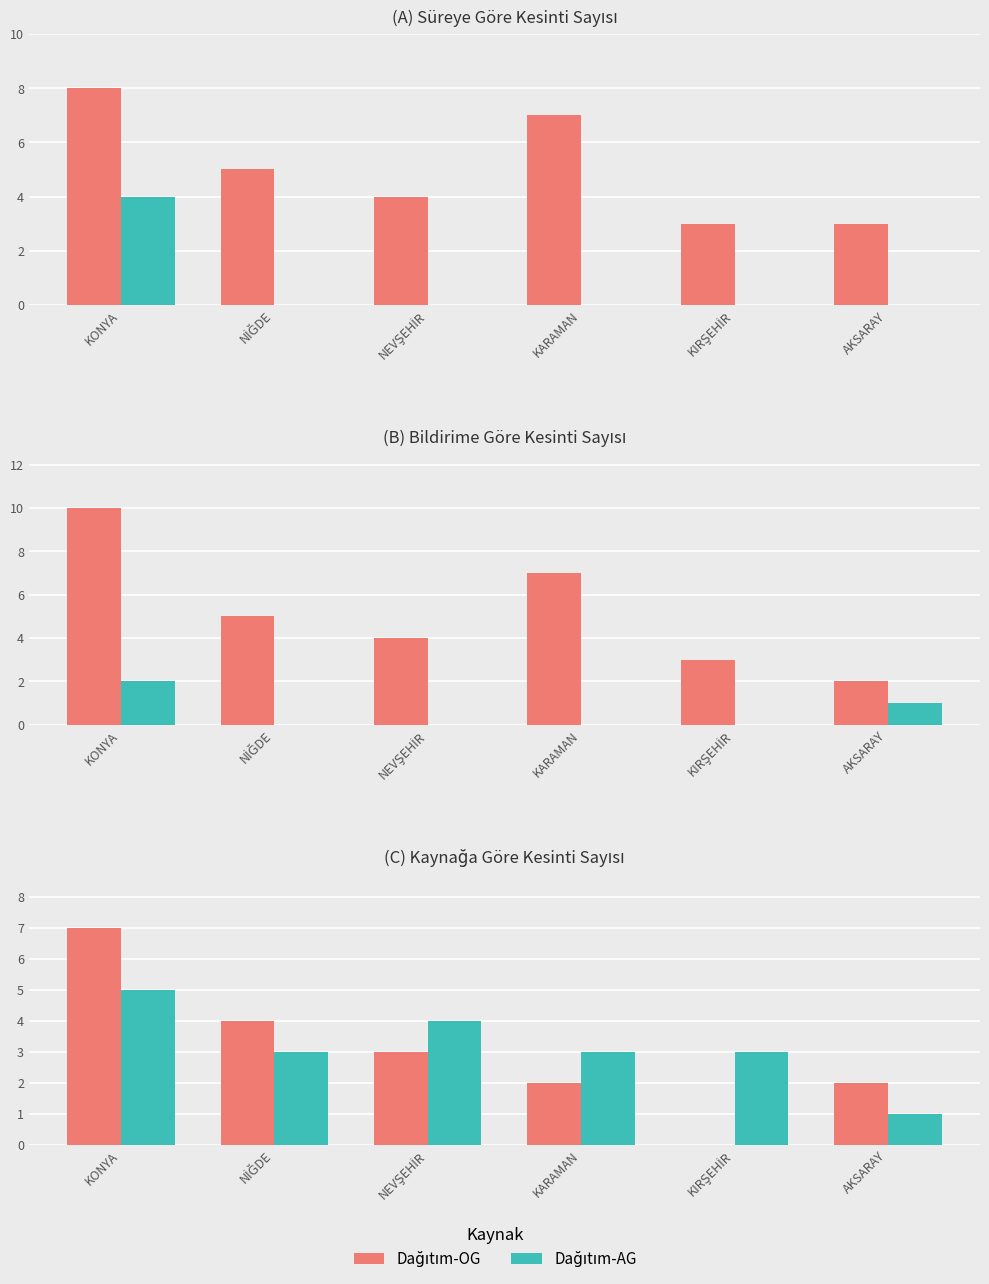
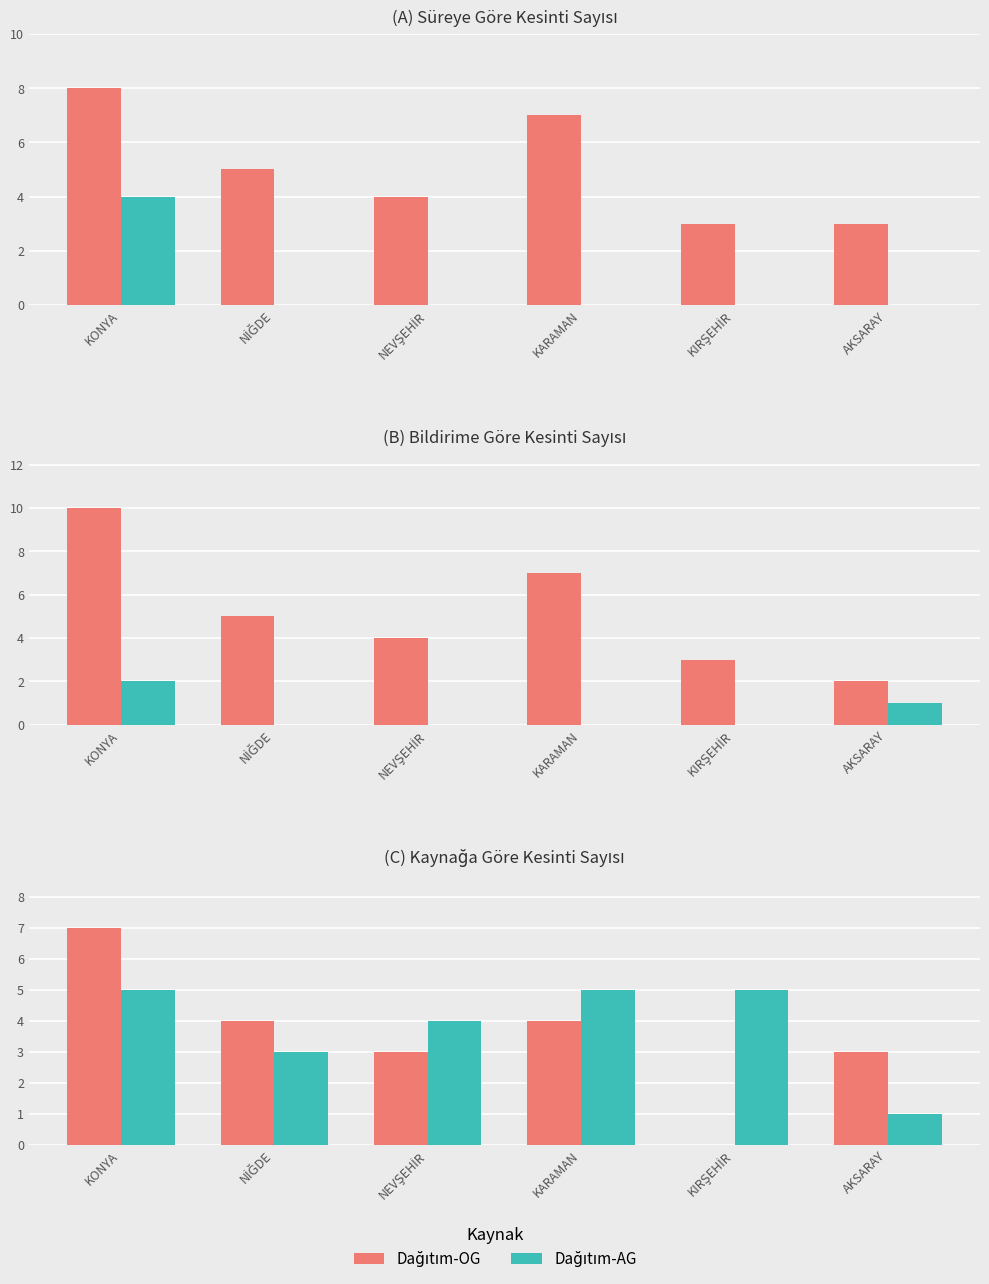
  {
    "(C) Kaynağa Göre Kesinti Sayısı": {
      "Dağıtım-OG": {
        "KONYA": 7,
        "NİĞDE": 4,
        "NEVŞEHİR": 3,
-       "KARAMAN": 2,
+       "KARAMAN": 4,
        "KIRŞEHİR": 0,
-       "AKSARAY": 2
+       "AKSARAY": 3
      },
      "Dağıtım-AG": {
        "KONYA": 5,
        "NİĞDE": 3,
        "NEVŞEHİR": 4,
-       "KARAMAN": 3,
-       "KIRŞEHİR": 3,
+       "KARAMAN": 5,
+       "KIRŞEHİR": 5,
        "AKSARAY": 1
      }
    }
  }
